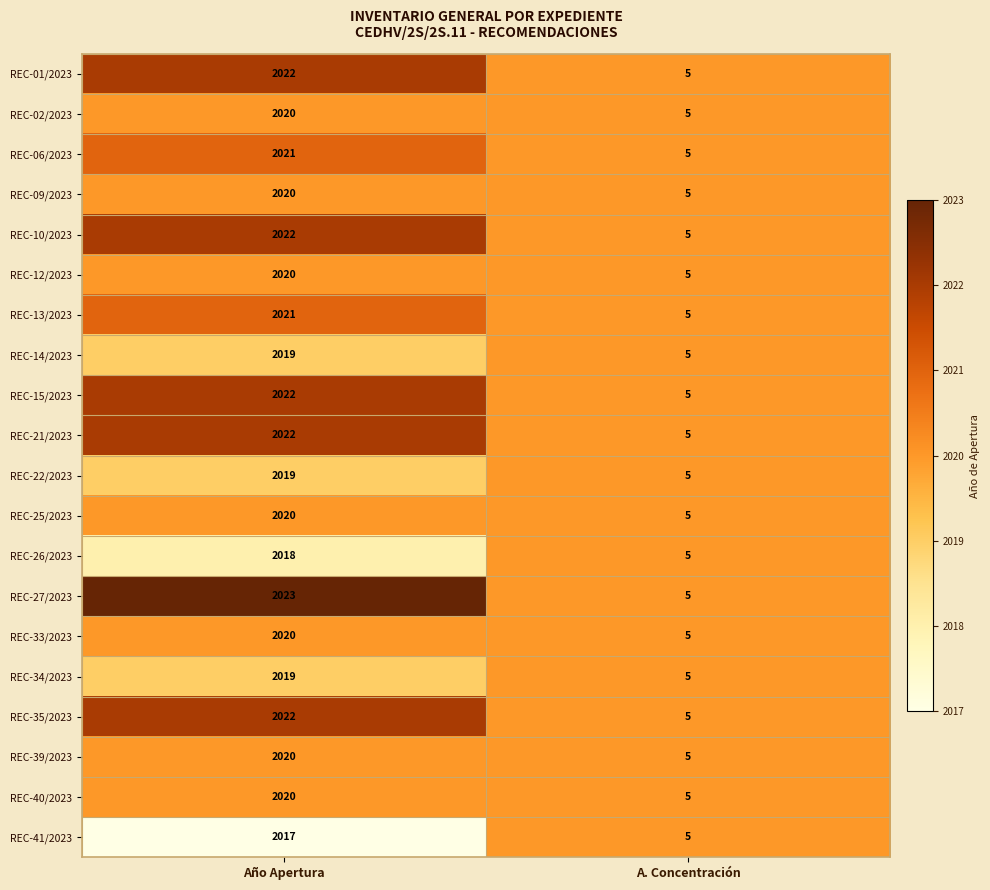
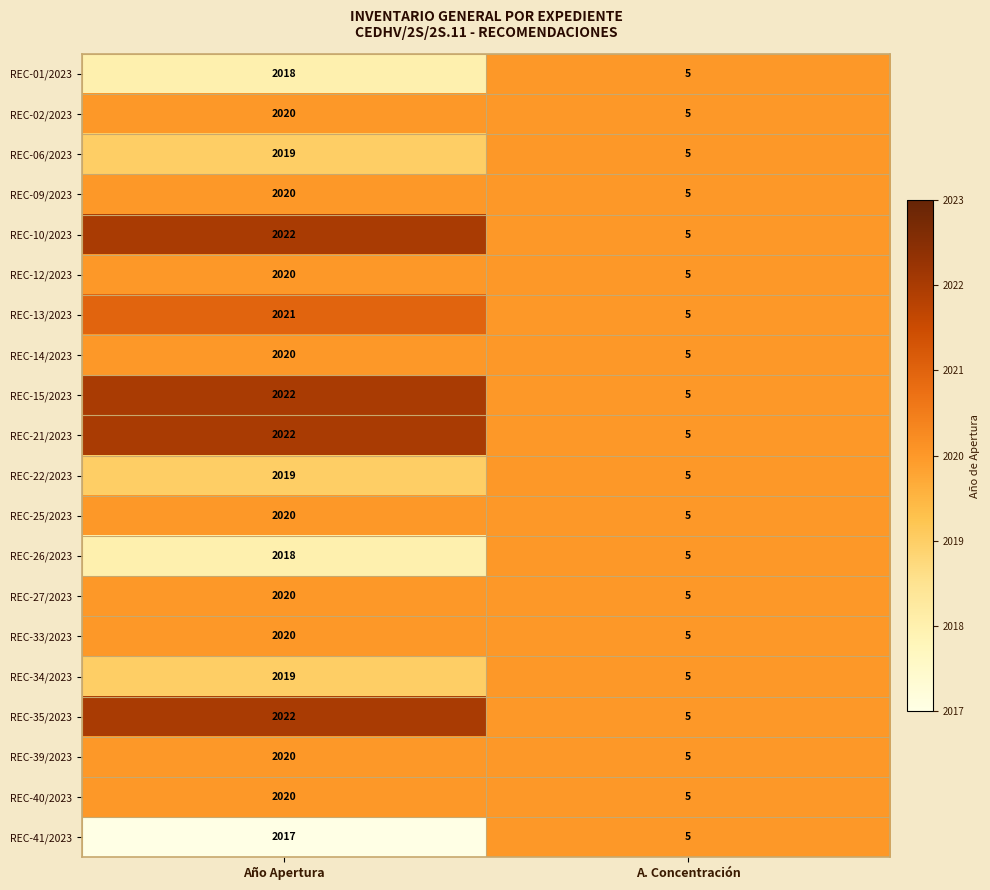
  {
    "REC-01/2023": {
-     "Año Apertura": 2022,
+     "Año Apertura": 2018,
      "A. Concentración": 5
    },
    "REC-02/2023": {
      "Año Apertura": 2020,
      "A. Concentración": 5
    },
    "REC-06/2023": {
-     "Año Apertura": 2021,
+     "Año Apertura": 2019,
      "A. Concentración": 5
    },
    "REC-09/2023": {
      "Año Apertura": 2020,
      "A. Concentración": 5
    },
    "REC-10/2023": {
      "Año Apertura": 2022,
      "A. Concentración": 5
    },
    "REC-12/2023": {
      "Año Apertura": 2020,
      "A. Concentración": 5
    },
    "REC-13/2023": {
      "Año Apertura": 2021,
      "A. Concentración": 5
    },
    "REC-14/2023": {
-     "Año Apertura": 2019,
+     "Año Apertura": 2020,
      "A. Concentración": 5
    },
    "REC-15/2023": {
      "Año Apertura": 2022,
      "A. Concentración": 5
    },
    "REC-21/2023": {
      "Año Apertura": 2022,
      "A. Concentración": 5
    },
    "REC-22/2023": {
      "Año Apertura": 2019,
      "A. Concentración": 5
    },
    "REC-25/2023": {
      "Año Apertura": 2020,
      "A. Concentración": 5
    },
    "REC-26/2023": {
      "Año Apertura": 2018,
      "A. Concentración": 5
    },
    "REC-27/2023": {
-     "Año Apertura": 2023,
+     "Año Apertura": 2020,
      "A. Concentración": 5
    },
    "REC-33/2023": {
      "Año Apertura": 2020,
      "A. Concentración": 5
    },
    "REC-34/2023": {
      "Año Apertura": 2019,
      "A. Concentración": 5
    },
    "REC-35/2023": {
      "Año Apertura": 2022,
      "A. Concentración": 5
    },
    "REC-39/2023": {
      "Año Apertura": 2020,
      "A. Concentración": 5
    },
    "REC-40/2023": {
      "Año Apertura": 2020,
      "A. Concentración": 5
    },
    "REC-41/2023": {
      "Año Apertura": 2017,
      "A. Concentración": 5
    }
  }
